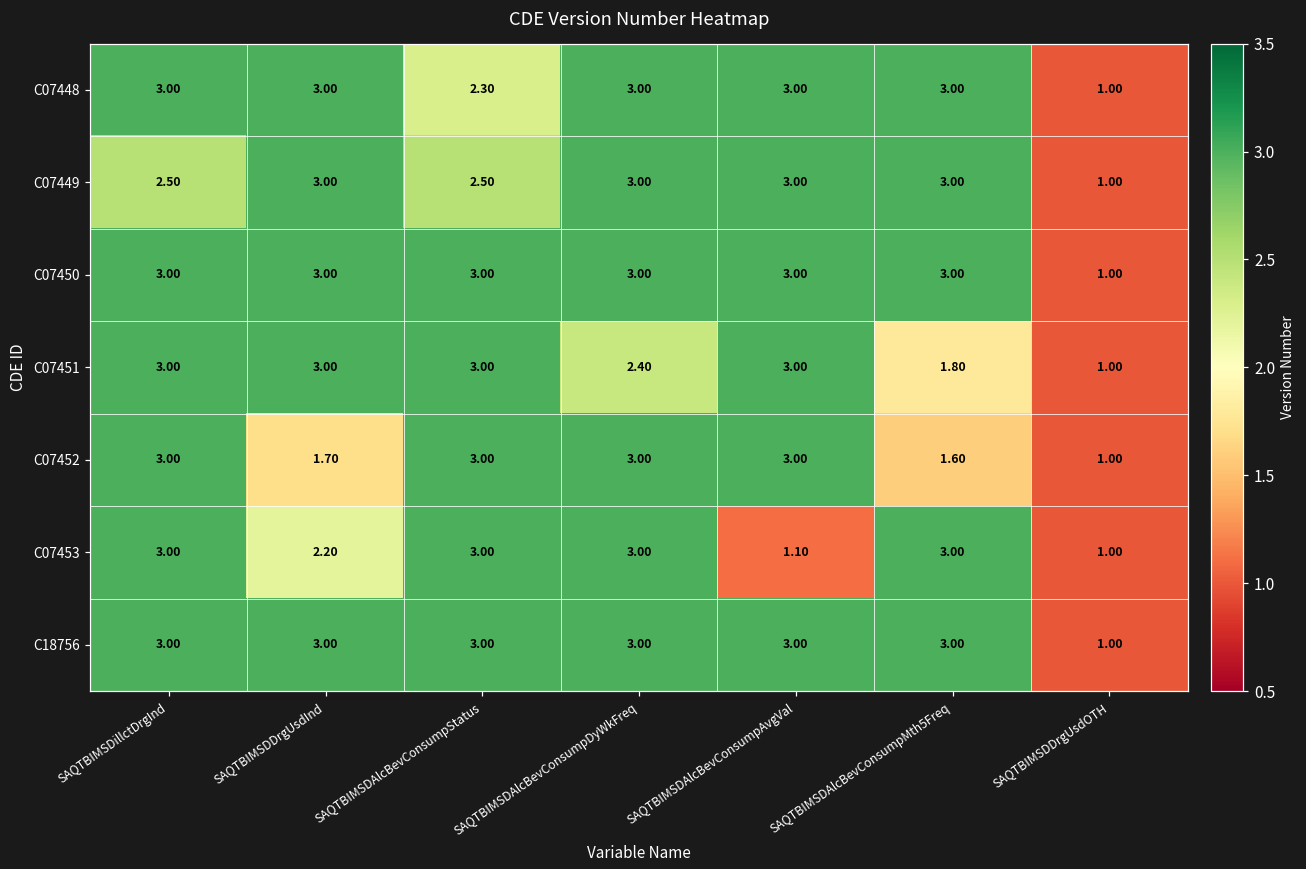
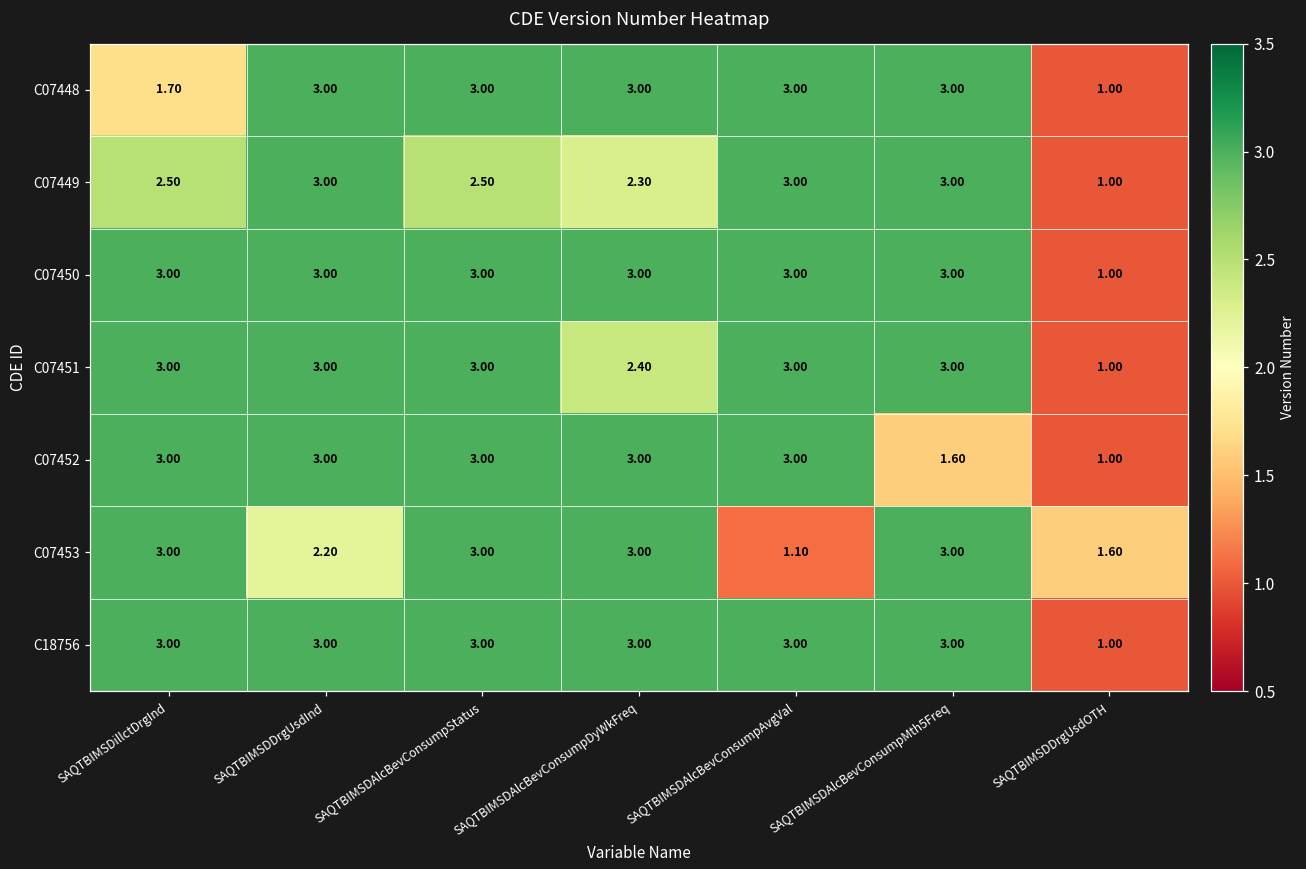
  {
    "C07448": {
-     "SAQTBIMSDillctDrgInd": 3.00,
+     "SAQTBIMSDillctDrgInd": 1.70,
      "SAQTBIMSDDrgUsdInd": 3.00,
-     "SAQTBIMSDAlcBevConsumpStatus": 2.30,
+     "SAQTBIMSDAlcBevConsumpStatus": 3.00,
      "SAQTBIMSDAlcBevConsumpDyWkFreq": 3.00,
      "SAQTBIMSDAlcBevConsumpAvgVal": 3.00,
      "SAQTBIMSDAlcBevConsumpMth5Freq": 3.00,
      "SAQTBIMSDDrgUsdOTH": 1.00
    },
    "C07449": {
      "SAQTBIMSDillctDrgInd": 2.50,
      "SAQTBIMSDDrgUsdInd": 3.00,
      "SAQTBIMSDAlcBevConsumpStatus": 2.50,
-     "SAQTBIMSDAlcBevConsumpDyWkFreq": 3.00,
+     "SAQTBIMSDAlcBevConsumpDyWkFreq": 2.30,
      "SAQTBIMSDAlcBevConsumpAvgVal": 3.00,
      "SAQTBIMSDAlcBevConsumpMth5Freq": 3.00,
      "SAQTBIMSDDrgUsdOTH": 1.00
    },
    "C07450": {
      "SAQTBIMSDillctDrgInd": 3.00,
      "SAQTBIMSDDrgUsdInd": 3.00,
      "SAQTBIMSDAlcBevConsumpStatus": 3.00,
      "SAQTBIMSDAlcBevConsumpDyWkFreq": 3.00,
      "SAQTBIMSDAlcBevConsumpAvgVal": 3.00,
      "SAQTBIMSDAlcBevConsumpMth5Freq": 3.00,
      "SAQTBIMSDDrgUsdOTH": 1.00
    },
    "C07451": {
      "SAQTBIMSDillctDrgInd": 3.00,
      "SAQTBIMSDDrgUsdInd": 3.00,
      "SAQTBIMSDAlcBevConsumpStatus": 3.00,
      "SAQTBIMSDAlcBevConsumpDyWkFreq": 2.40,
      "SAQTBIMSDAlcBevConsumpAvgVal": 3.00,
-     "SAQTBIMSDAlcBevConsumpMth5Freq": 1.80,
+     "SAQTBIMSDAlcBevConsumpMth5Freq": 3.00,
      "SAQTBIMSDDrgUsdOTH": 1.00
    },
    "C07452": {
      "SAQTBIMSDillctDrgInd": 3.00,
-     "SAQTBIMSDDrgUsdInd": 1.70,
+     "SAQTBIMSDDrgUsdInd": 3.00,
      "SAQTBIMSDAlcBevConsumpStatus": 3.00,
      "SAQTBIMSDAlcBevConsumpDyWkFreq": 3.00,
      "SAQTBIMSDAlcBevConsumpAvgVal": 3.00,
      "SAQTBIMSDAlcBevConsumpMth5Freq": 1.60,
      "SAQTBIMSDDrgUsdOTH": 1.00
    },
    "C07453": {
      "SAQTBIMSDillctDrgInd": 3.00,
      "SAQTBIMSDDrgUsdInd": 2.20,
      "SAQTBIMSDAlcBevConsumpStatus": 3.00,
      "SAQTBIMSDAlcBevConsumpDyWkFreq": 3.00,
      "SAQTBIMSDAlcBevConsumpAvgVal": 1.10,
      "SAQTBIMSDAlcBevConsumpMth5Freq": 3.00,
-     "SAQTBIMSDDrgUsdOTH": 1.00
+     "SAQTBIMSDDrgUsdOTH": 1.60
    },
    "C18756": {
      "SAQTBIMSDillctDrgInd": 3.00,
      "SAQTBIMSDDrgUsdInd": 3.00,
      "SAQTBIMSDAlcBevConsumpStatus": 3.00,
      "SAQTBIMSDAlcBevConsumpDyWkFreq": 3.00,
      "SAQTBIMSDAlcBevConsumpAvgVal": 3.00,
      "SAQTBIMSDAlcBevConsumpMth5Freq": 3.00,
      "SAQTBIMSDDrgUsdOTH": 1.00
    }
  }
